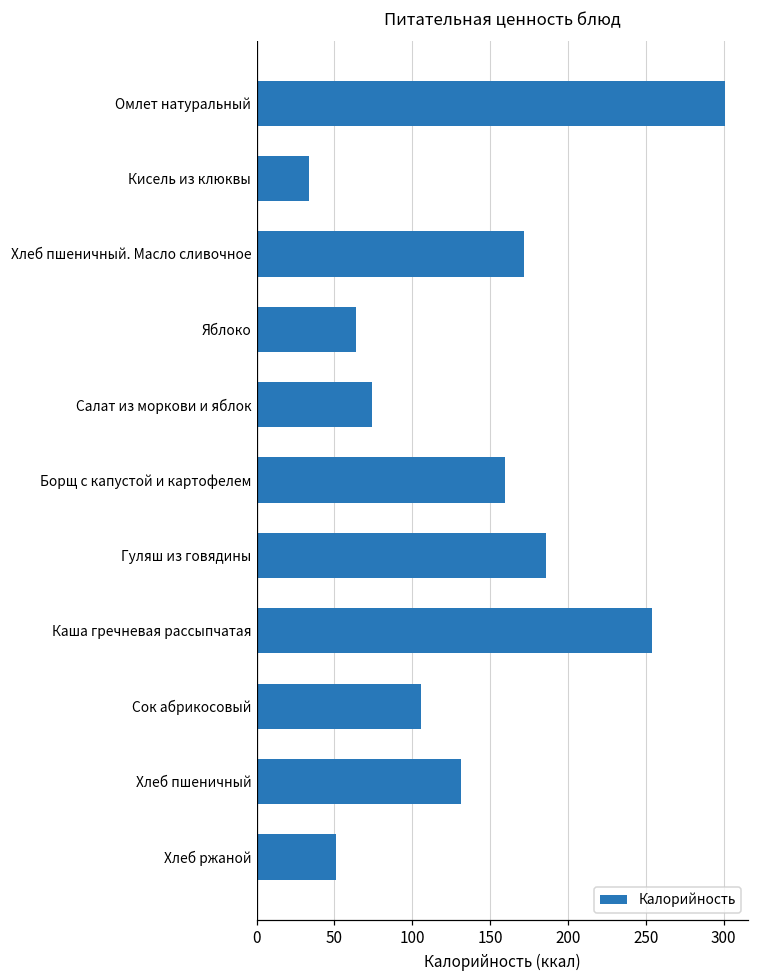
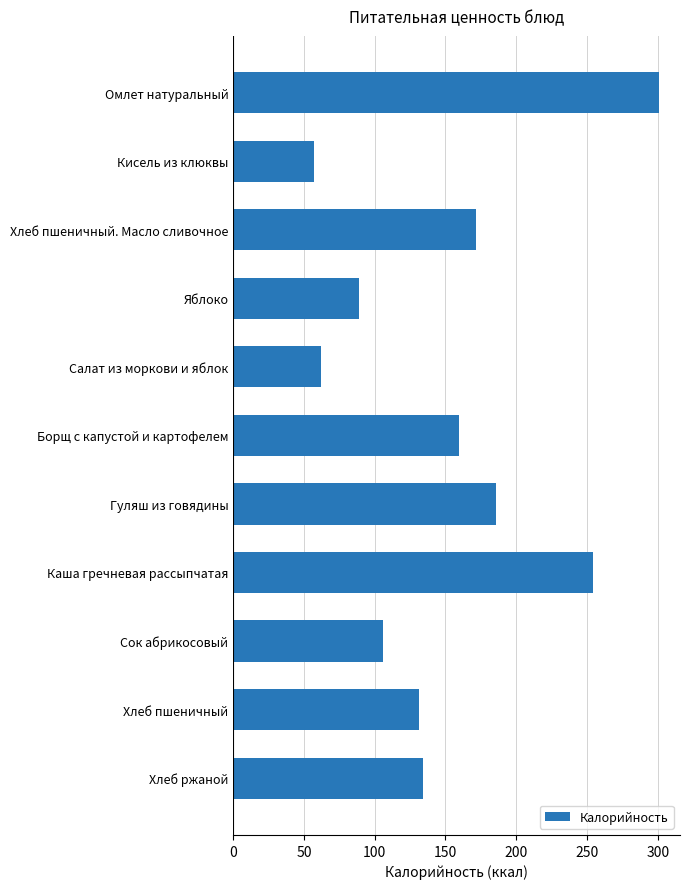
  {
    "Омлет натуральный": 301,
-   "Кисель из клюквы": 34,
+   "Кисель из клюквы": 57,
    "Хлеб пшеничный. Масло сливочное": 172,
-   "Яблоко": 64,
-   "Салат из моркови и яблок": 74,
+   "Яблоко": 89,
+   "Салат из моркови и яблок": 62,
    "Борщ с капустой и картофелем": 160,
    "Гуляш из говядины": 186,
    "Каша гречневая рассыпчатая": 254,
    "Сок абрикосовый": 106,
    "Хлеб пшеничный": 131,
-   "Хлеб ржаной": 51
+   "Хлеб ржаной": 134
  }
